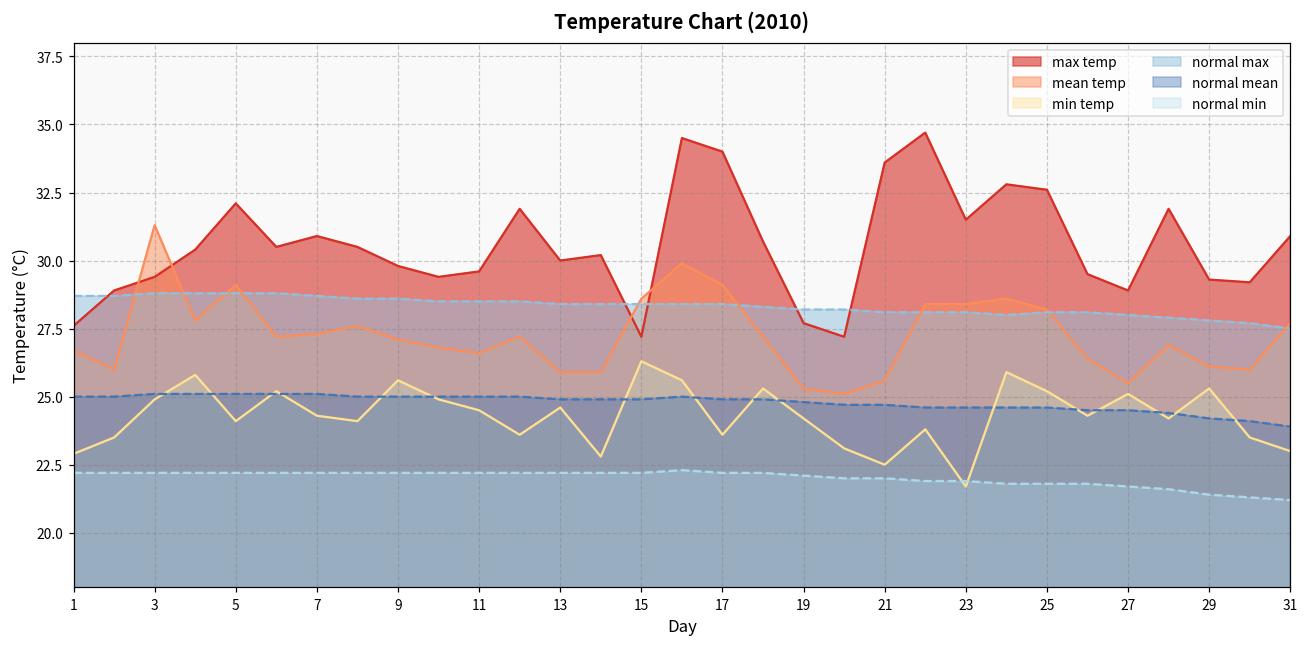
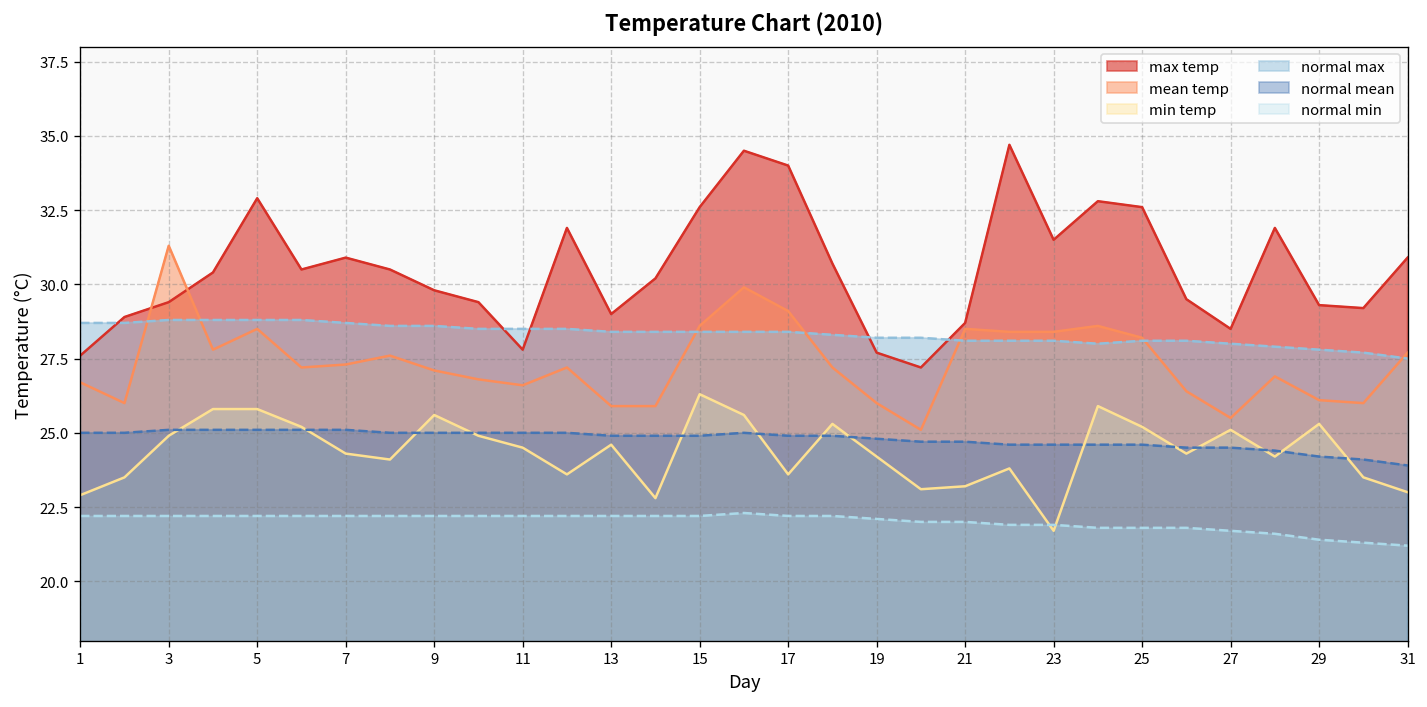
  {
    "max temp": {
      "1": 27.6,
      "3": 29.4,
-     "5": 32.1,
+     "5": 32.9,
      "7": 30.9,
      "9": 29.8,
-     "11": 29.6,
-     "13": 30,
-     "15": 27.2,
+     "11": 27.8,
+     "13": 29,
+     "15": 32.6,
      "17": 34.0,
      "19": 27.7,
-     "21": 33.6,
+     "21": 28.7,
      "23": 31.5,
      "25": 32.6,
-     "27": 28.9,
+     "27": 28.5,
      "29": 29.3,
      "31": 30.9
    },
    "mean temp": {
      "1": 26.7,
      "3": 31.3,
-     "5": 29.1,
+     "5": 28.5,
      "7": 27.3,
      "9": 27.1,
      "11": 26.6,
      "13": 25.9,
      "15": 28.6,
      "17": 29.1,
-     "19": 25.3,
-     "21": 25.6,
+     "19": 26.0,
+     "21": 28.5,
      "23": 28.4,
      "27": 25.5,
      "29": 26.1,
      "31": 27.7
    },
    "min temp": {
      "1": 22.9,
      "3": 24.9,
-     "5": 24.1,
+     "5": 25.8,
      "7": 24.3,
      "9": 25.6,
      "11": 24.5,
      "13": 24.6,
      "15": 26.3,
      "17": 23.6,
      "19": 24.2,
-     "21": 22.5,
+     "21": 23.2,
      "23": 21.7,
      "25": 25.2,
      "27": 25.1,
      "29": 25.3,
      "31": 23.0
    }
  }
